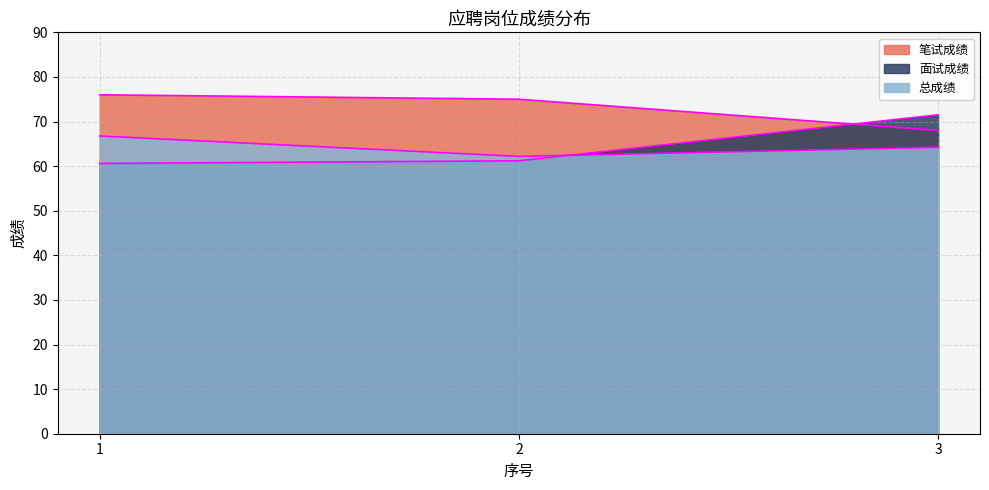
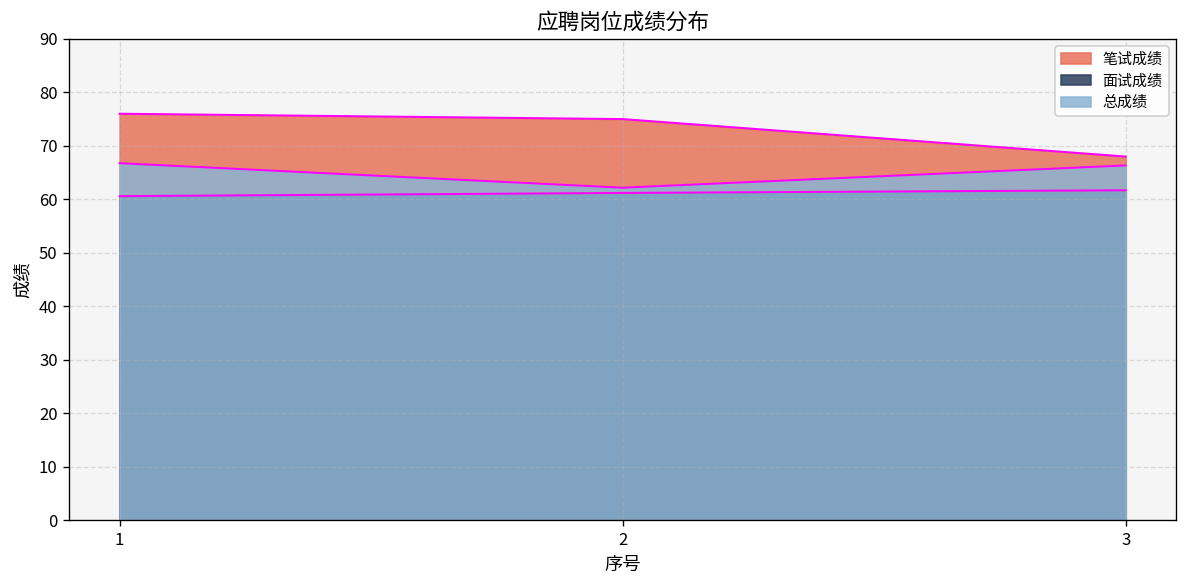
  {
    "笔试成绩": {
      "1": 76,
      "2": 75,
      "3": 68
    },
    "面试成绩": {
      "1": 61,
      "2": 61,
-     "3": 72
+     "3": 62
    },
    "总成绩": {
      "1": 67,
      "2": 62,
-     "3": 64
+     "3": 66
    }
  }
